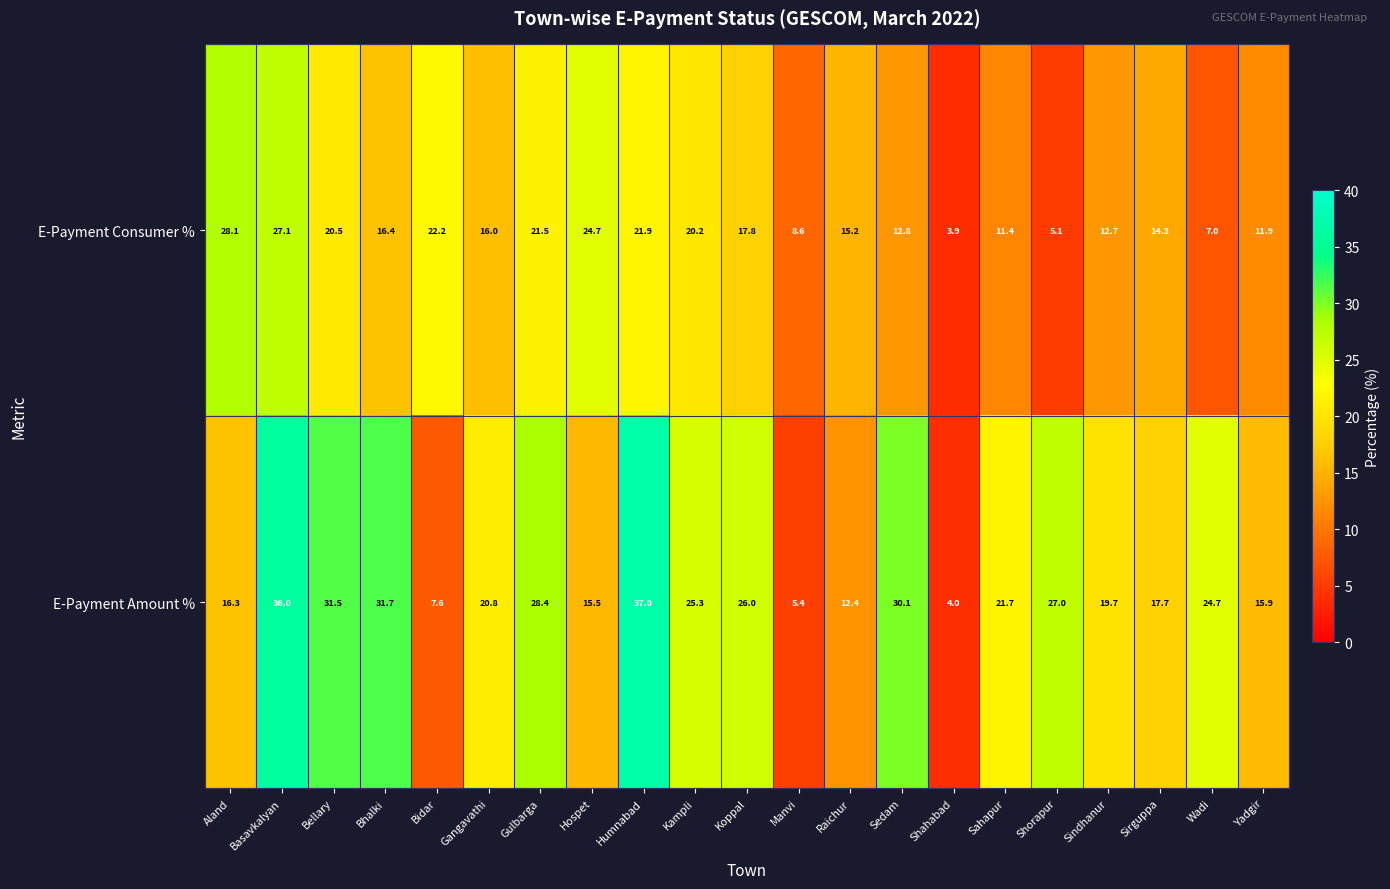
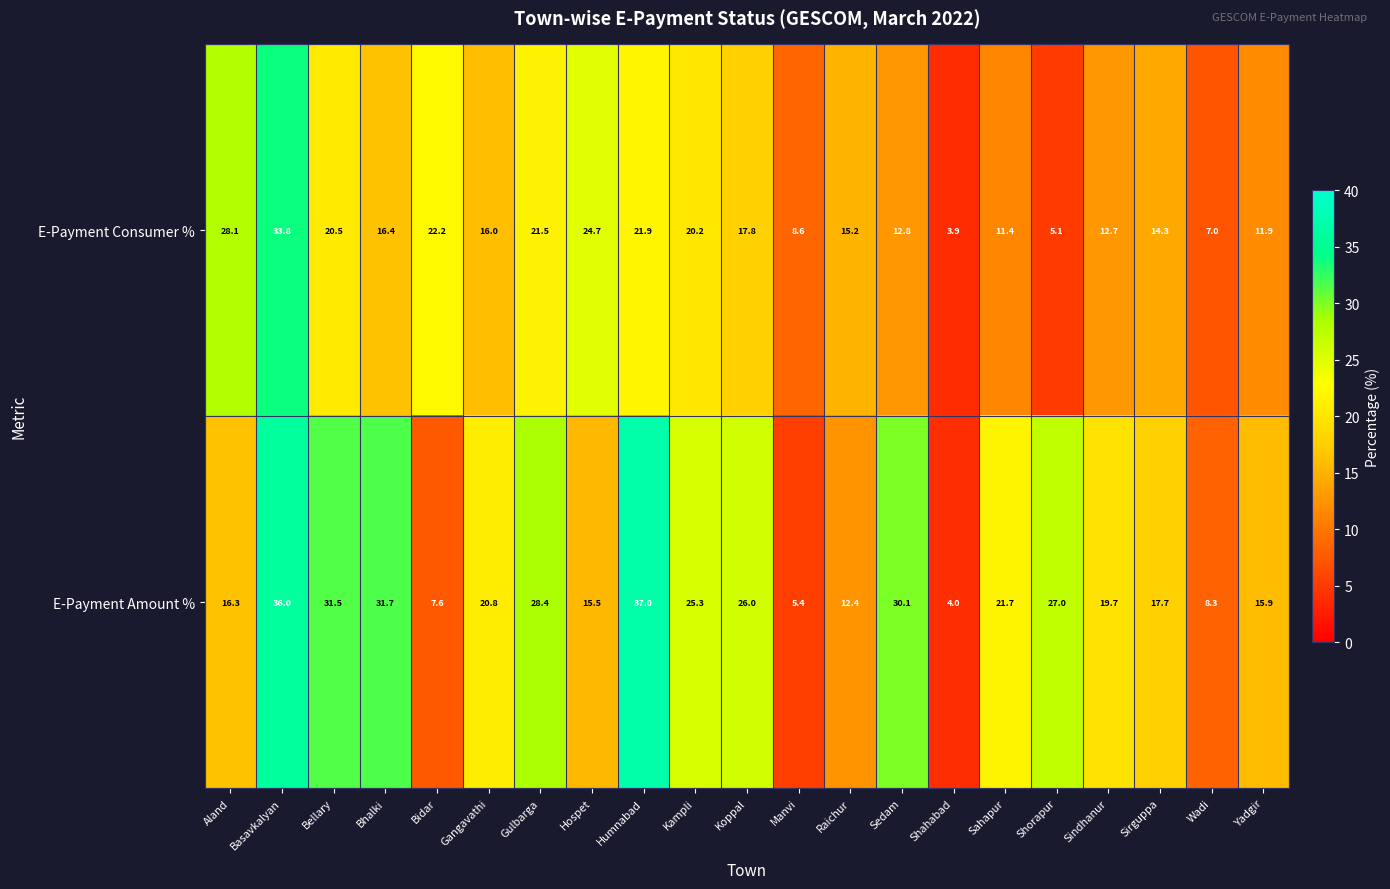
  {
    "E-Payment Consumer %": {
      "Aland": 28.1,
-     "Basavkalyan": 27.1,
+     "Basavkalyan": 33.8,
      "Bellary": 20.5,
      "Bhalki": 16.4,
      "Bidar": 22.2,
      "Gangavathi": 16.0,
      "Gulbarga": 21.5,
      "Hospet": 24.7,
      "Humnabad": 21.9,
      "Kampli": 20.2,
      "Koppal": 17.8,
      "Manvi": 8.6,
      "Raichur": 15.2,
      "Sedam": 12.8,
      "Shahabad": 3.9,
      "Sahapur": 11.4,
      "Shorapur": 5.1,
      "Sindhanur": 12.7,
      "Sirguppa": 14.3,
      "Wadi": 7.0,
      "Yadgir": 11.9
    },
    "E-Payment Amount %": {
      "Aland": 16.3,
      "Basavkalyan": 36.0,
      "Bellary": 31.5,
      "Bhalki": 31.7,
      "Bidar": 7.6,
      "Gangavathi": 20.8,
      "Gulbarga": 28.4,
      "Hospet": 15.5,
      "Humnabad": 37.0,
      "Kampli": 25.3,
      "Koppal": 26.0,
      "Manvi": 5.4,
      "Raichur": 12.4,
      "Sedam": 30.1,
      "Shahabad": 4.0,
      "Sahapur": 21.7,
      "Shorapur": 27.0,
      "Sindhanur": 19.7,
      "Sirguppa": 17.7,
-     "Wadi": 24.7,
+     "Wadi": 8.3,
      "Yadgir": 15.9
    }
  }
